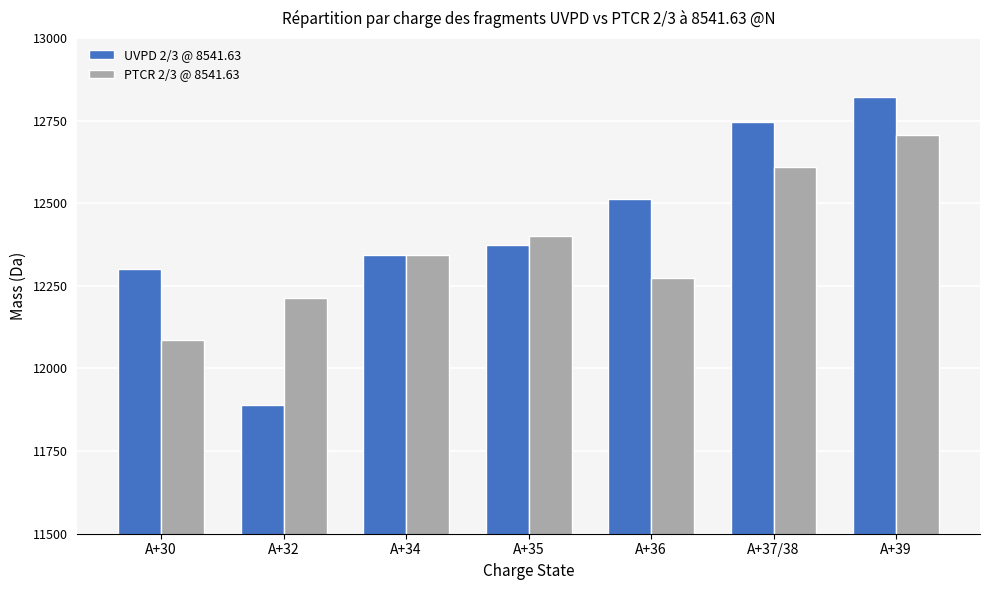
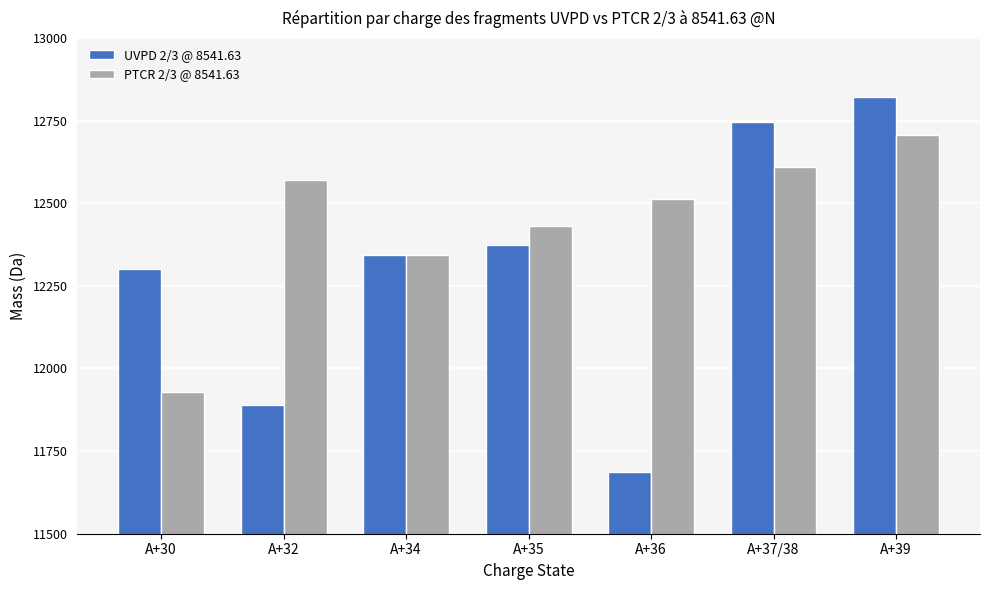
  {
    "UVPD 2/3 @ 8541.63": {
      "A+30": 12300,
      "A+32": 11890,
      "A+34": 12340,
      "A+35": 12370,
-     "A+36": 12510,
+     "A+36": 11690,
      "A+37/38": 12750,
      "A+39": 12820
    },
    "PTCR 2/3 @ 8541.63": {
-     "A+30": 12090,
-     "A+32": 12210,
+     "A+30": 11930,
+     "A+32": 12570,
      "A+34": 12340,
-     "A+35": 12400,
-     "A+36": 12270,
+     "A+35": 12430,
+     "A+36": 12510,
      "A+37/38": 12610,
      "A+39": 12710
    }
  }
